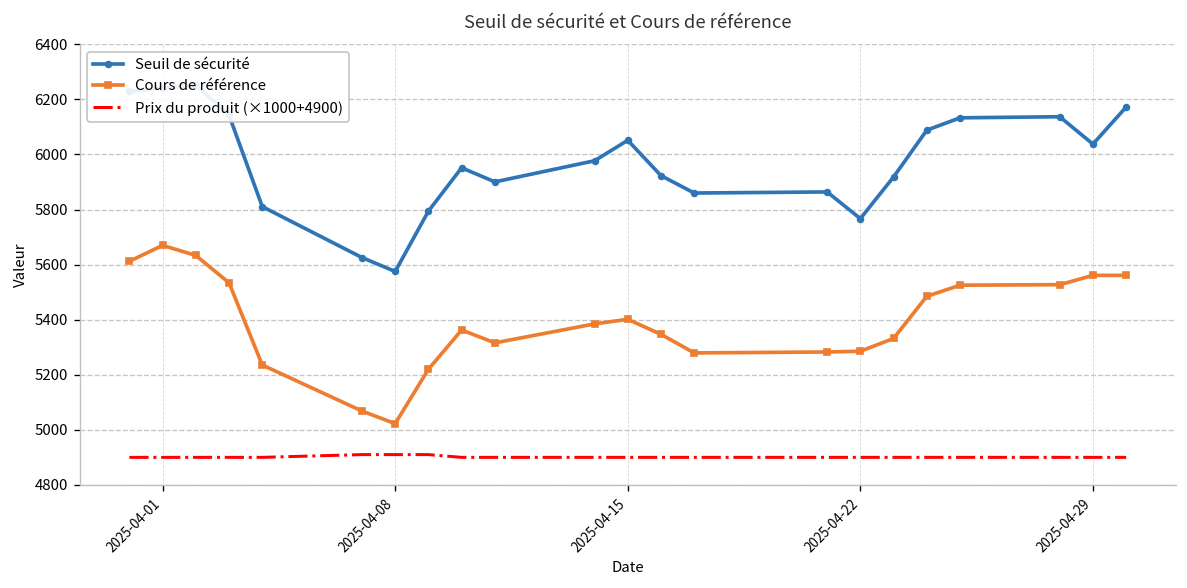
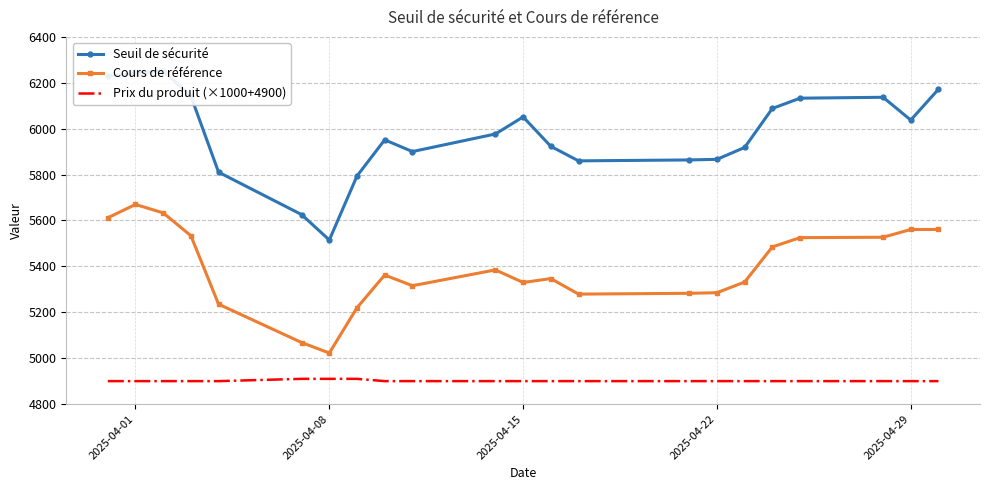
  {
    "Seuil de sécurité": {
-     "2025-04-08": 5570,
+     "2025-04-08": 5510,
      "2025-04-15": 6050,
-     "2025-04-22": 5770,
+     "2025-04-22": 5870,
      "2025-04-29": 6040
    },
    "Cours de référence": {
      "2025-04-01": 5670,
      "2025-04-08": 5020,
-     "2025-04-15": 5400,
+     "2025-04-15": 5330,
      "2025-04-22": 5290,
      "2025-04-29": 5560
    },
    "Prix du produit (×1000+4900)": {
      "2025-04-01": 4900,
      "2025-04-08": 4910,
      "2025-04-15": 4900,
      "2025-04-22": 4900,
      "2025-04-29": 4900
    }
  }
